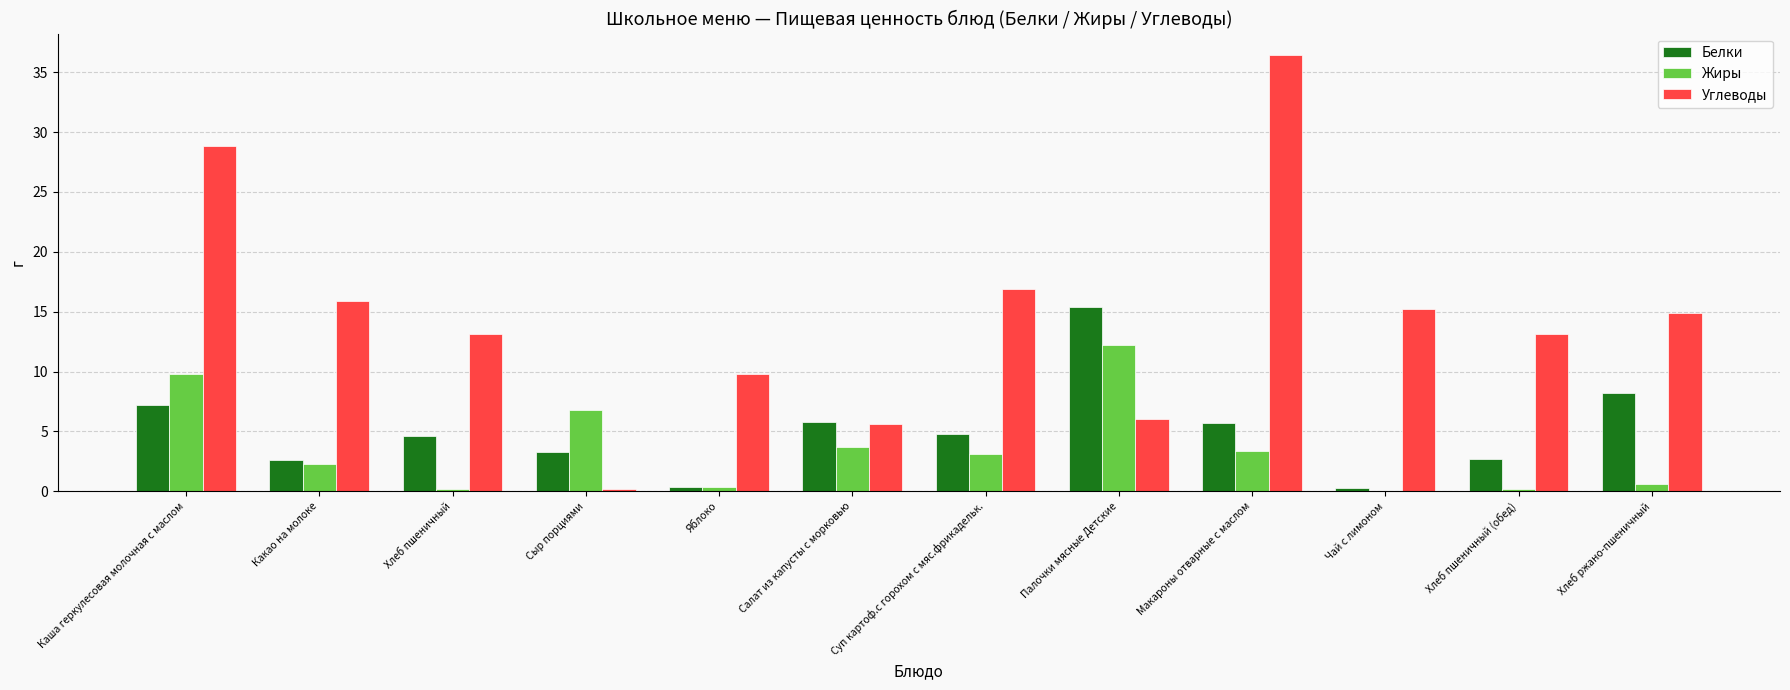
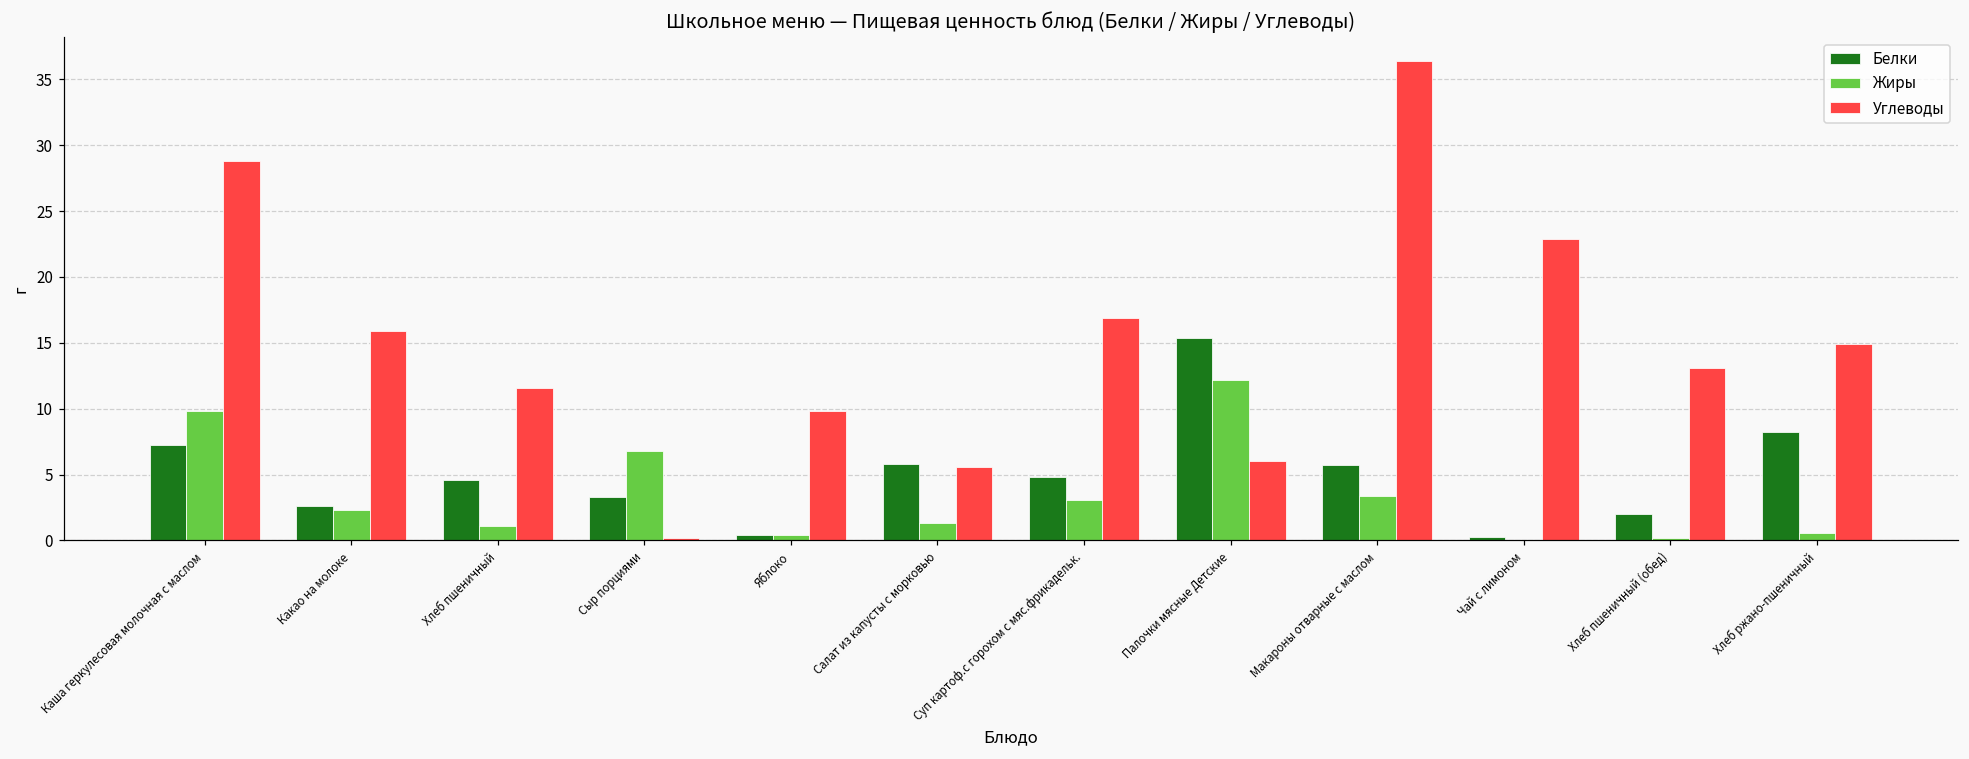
  {
    "Белки": {
      "Каша геркулесовая молочная с маслом": 7.2,
      "Какао на молоке": 2.6,
      "Хлеб пшеничный": 4.6,
      "Сыр порциями": 3.3,
      "Яблоко": 0.4,
      "Салат из капусты с морковью": 5.8,
      "Суп картоф.с горохом с мяс.фрикадельк.": 4.8,
      "Палочки мясные Детские": 15.4,
      "Макароны отварные с маслом": 5.7,
      "Чай с лимоном": 0.3,
-     "Хлеб пшеничный (обед)": 2.7,
+     "Хлеб пшеничный (обед)": 2.0,
      "Хлеб ржано-пшеничный": 8.2
    },
    "Жиры": {
      "Каша геркулесовая молочная с маслом": 9.8,
      "Какао на молоке": 2.3,
-     "Хлеб пшеничный": 0.2,
+     "Хлеб пшеничный": 1.1,
      "Сыр порциями": 6.8,
      "Яблоко": 0.4,
-     "Салат из капусты с морковью": 3.7,
+     "Салат из капусты с морковью": 1.3,
      "Суп картоф.с горохом с мяс.фрикадельк.": 3.1,
      "Палочки мясные Детские": 12.2,
      "Макароны отварные с маслом": 3.4,
      "Хлеб ржано-пшеничный": 0.6
    },
    "Углеводы": {
      "Каша геркулесовая молочная с маслом": 28.8,
      "Какао на молоке": 15.9,
-     "Хлеб пшеничный": 13.1,
+     "Хлеб пшеничный": 11.6,
      "Яблоко": 9.8,
      "Салат из капусты с морковью": 5.6,
      "Суп картоф.с горохом с мяс.фрикадельк.": 16.9,
      "Палочки мясные Детские": 6.0,
      "Макароны отварные с маслом": 36.4,
-     "Чай с лимоном": 15.2,
+     "Чай с лимоном": 22.9,
      "Хлеб пшеничный (обед)": 13.1,
      "Хлеб ржано-пшеничный": 14.9
    }
  }
